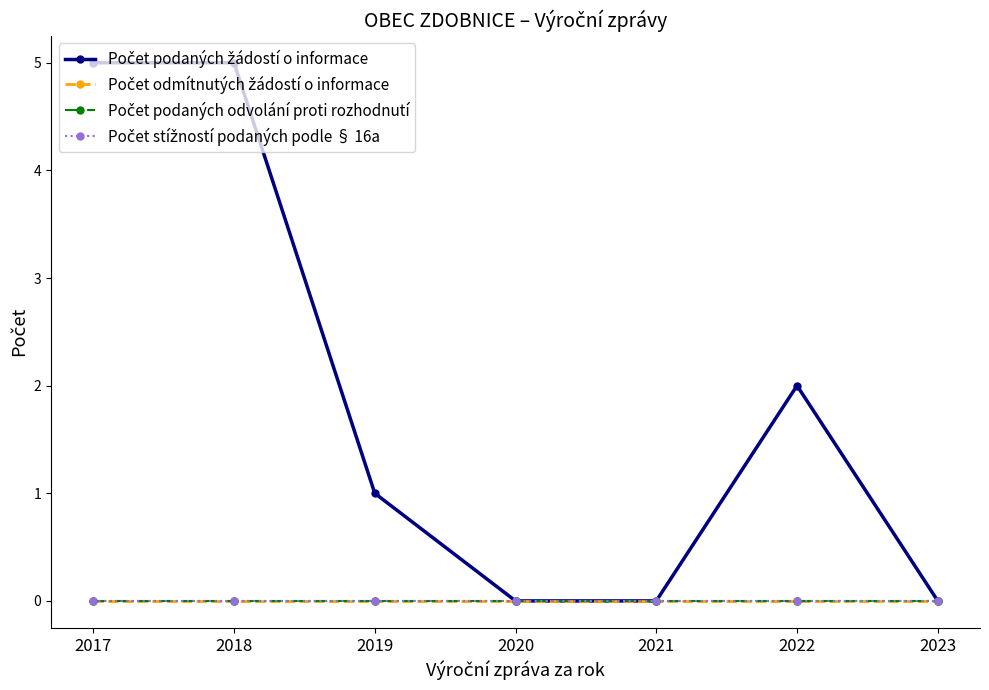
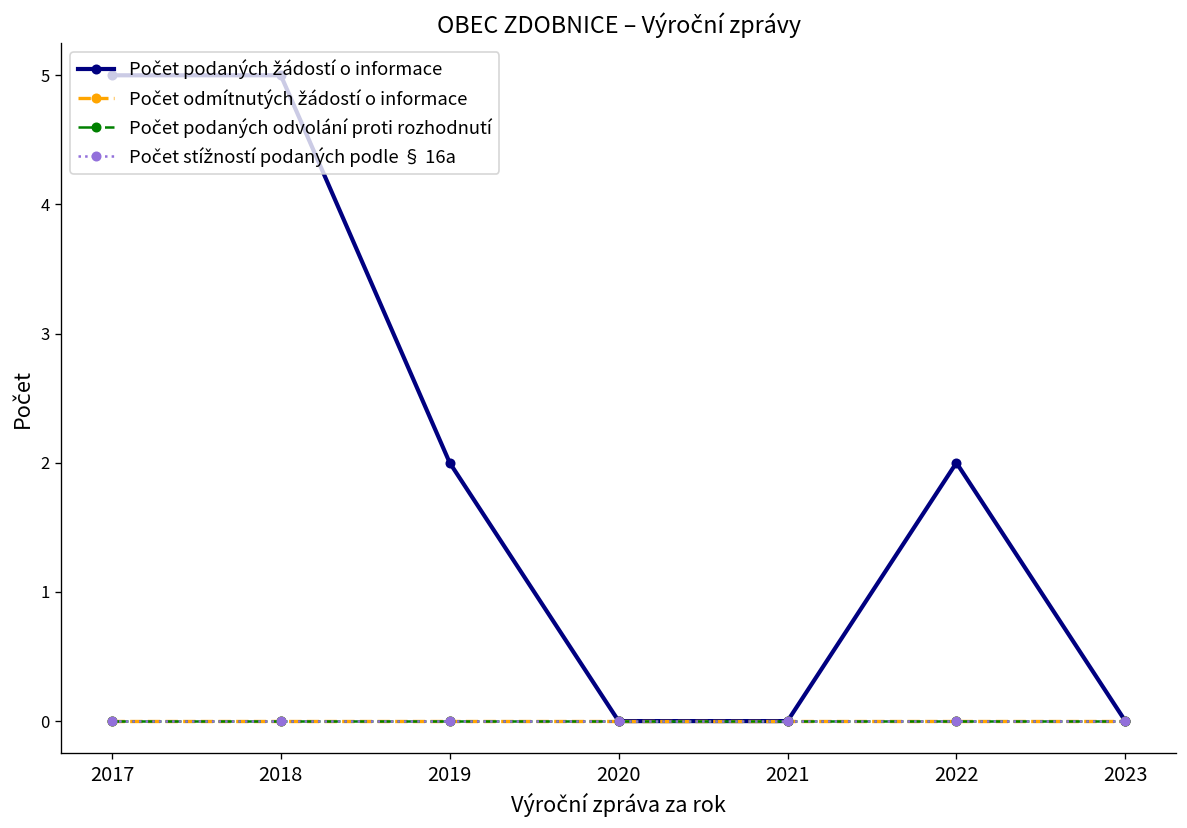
  {
    "Počet podaných žádostí o informace": {
-     "2019": 1,
+     "2019": 2,
      "2022": 2
    },
    "Počet stížností podaných podle § 16a": {
      "2017": 0,
      "2018": 0,
      "2019": 0,
      "2022": 0
    }
  }
